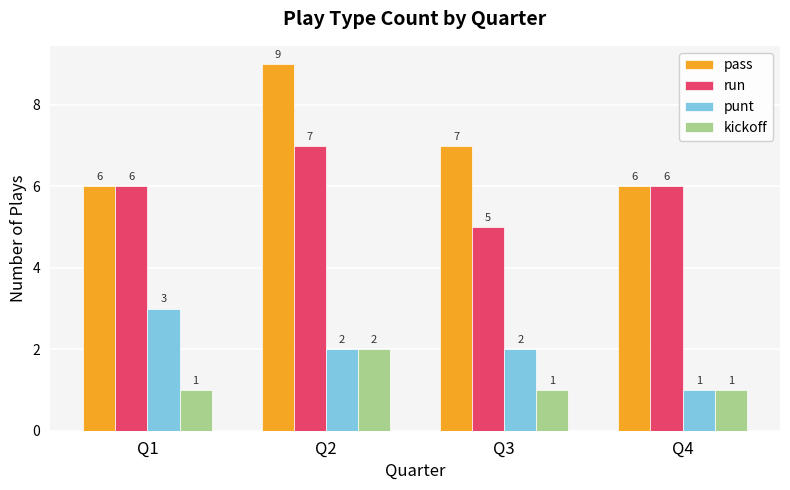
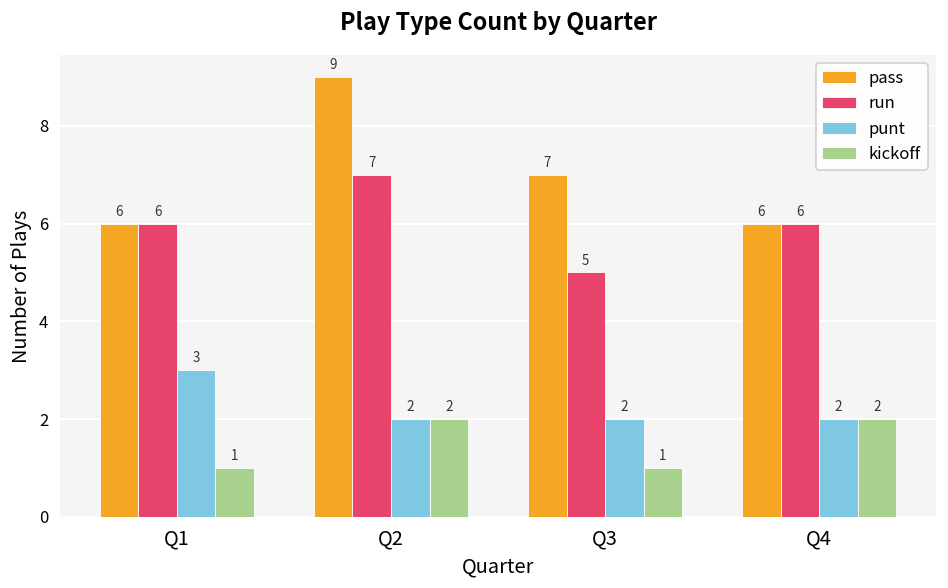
  {
    "pass": {
      "Q1": 6,
      "Q2": 9,
      "Q3": 7,
      "Q4": 6
    },
    "run": {
      "Q1": 6,
      "Q2": 7,
      "Q3": 5,
      "Q4": 6
    },
    "punt": {
      "Q1": 3,
      "Q2": 2,
      "Q3": 2,
-     "Q4": 1
+     "Q4": 2
    },
    "kickoff": {
      "Q1": 1,
      "Q2": 2,
      "Q3": 1,
-     "Q4": 1
+     "Q4": 2
    }
  }
